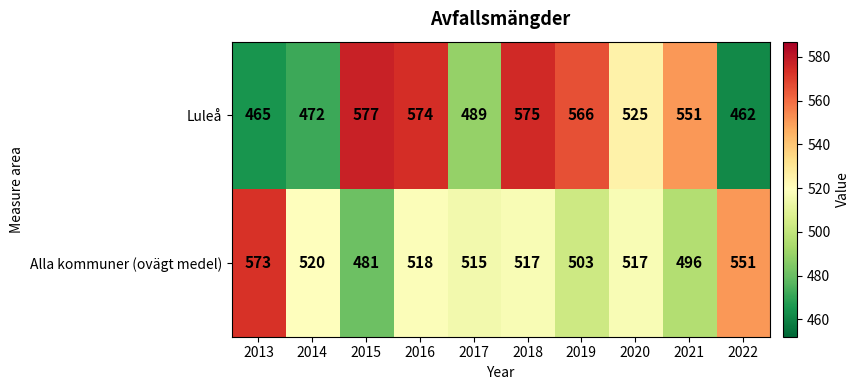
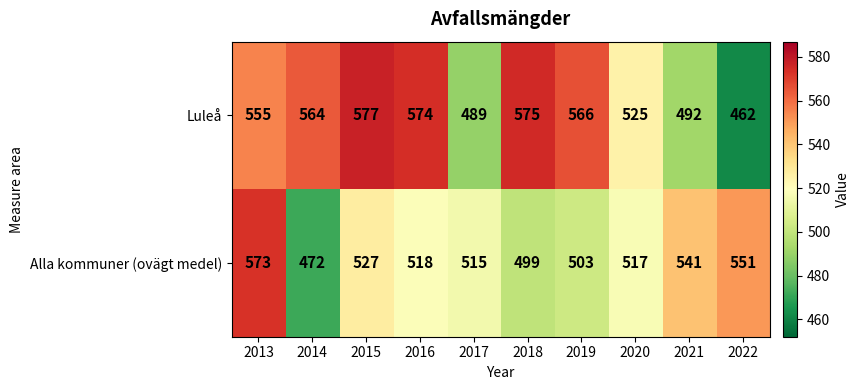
  {
    "Luleå": {
-     "2013": 465,
-     "2014": 472,
+     "2013": 555,
+     "2014": 564,
      "2015": 577,
      "2016": 574,
      "2017": 489,
      "2018": 575,
      "2019": 566,
      "2020": 525,
-     "2021": 551,
+     "2021": 492,
      "2022": 462
    },
    "Alla kommuner (ovägt medel)": {
      "2013": 573,
-     "2014": 520,
-     "2015": 481,
+     "2014": 472,
+     "2015": 527,
      "2016": 518,
      "2017": 515,
-     "2018": 517,
+     "2018": 499,
      "2019": 503,
      "2020": 517,
-     "2021": 496,
+     "2021": 541,
      "2022": 551
    }
  }
